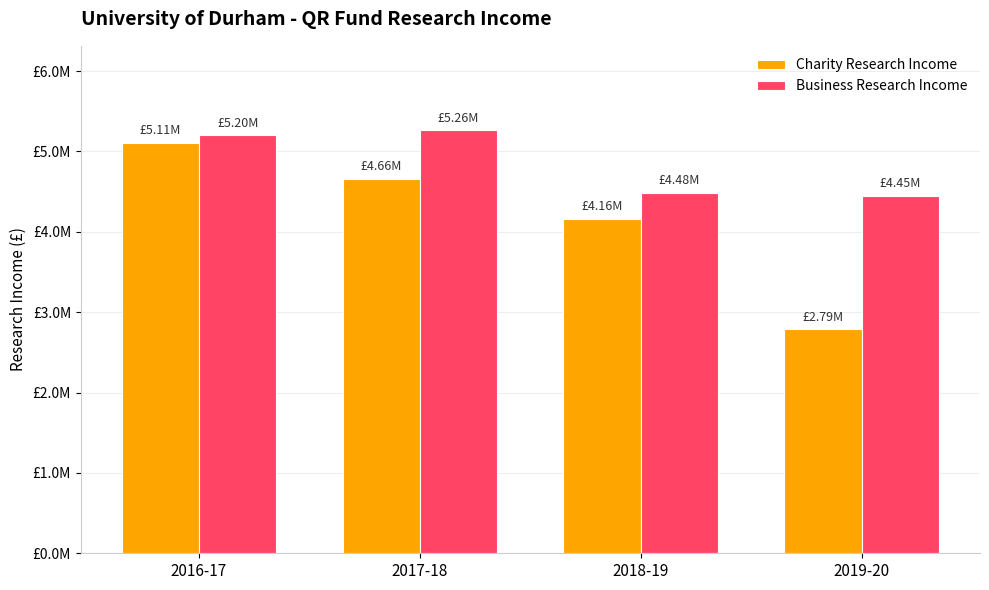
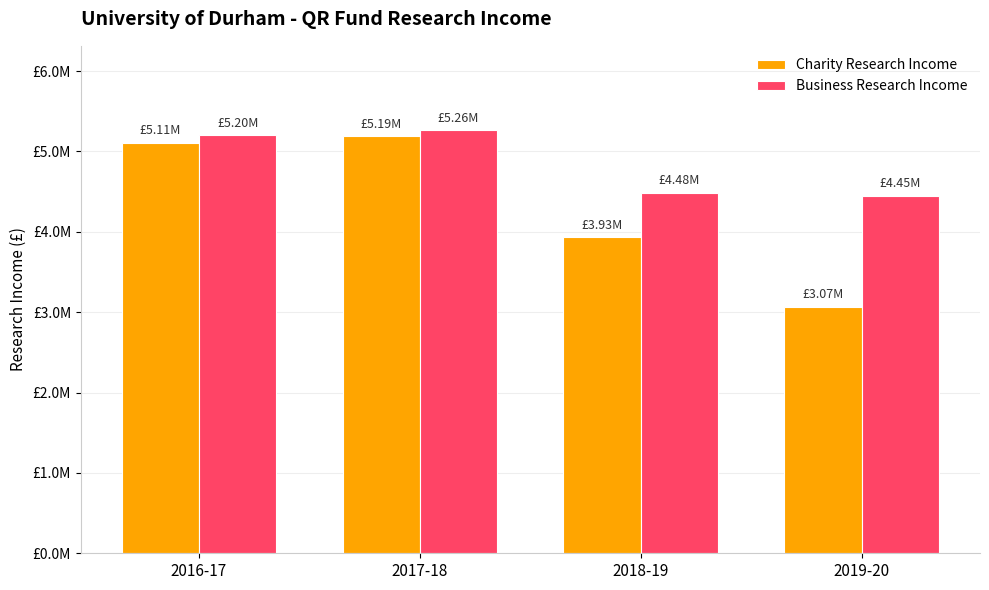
  {
    "Charity Research Income": {
      "2016-17": "£5.11M",
-     "2017-18": "£4.66M",
-     "2018-19": "£4.16M",
-     "2019-20": "£2.79M"
+     "2017-18": "£5.19M",
+     "2018-19": "£3.93M",
+     "2019-20": "£3.07M"
    },
    "Business Research Income": {
      "2016-17": "£5.20M",
      "2017-18": "£5.26M",
      "2018-19": "£4.48M",
      "2019-20": "£4.45M"
    }
  }
